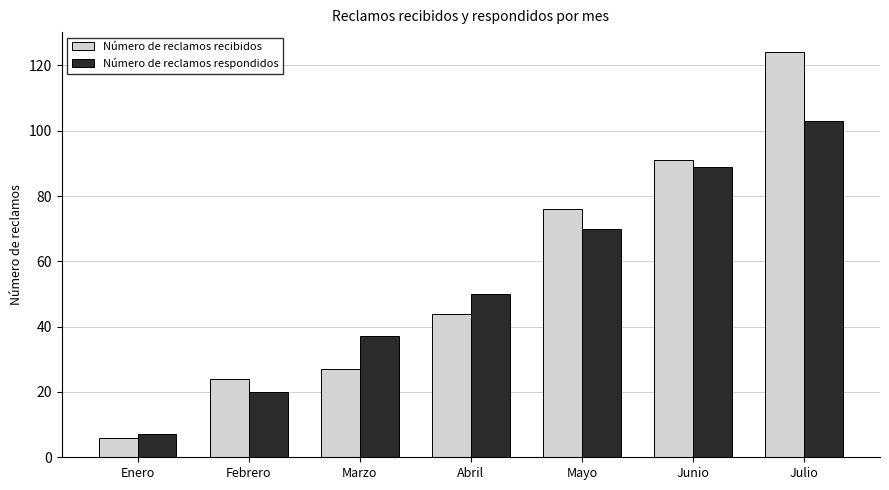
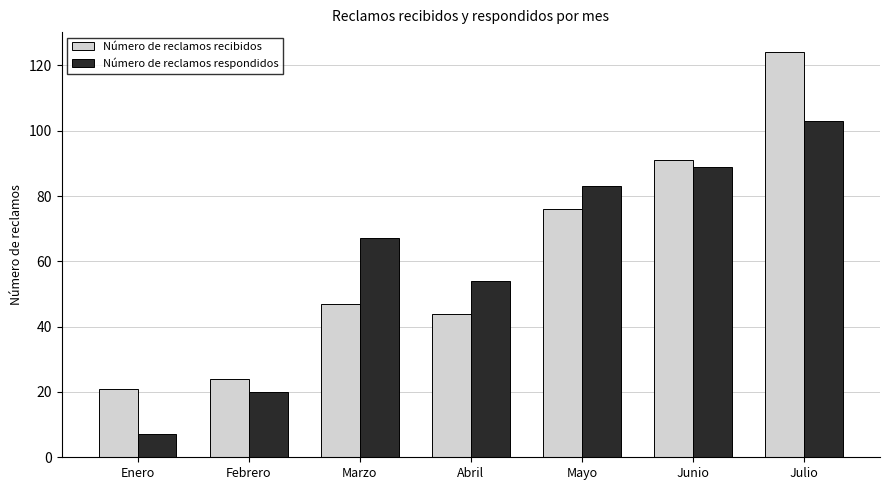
  {
    "Número de reclamos recibidos": {
-     "Enero": 6,
+     "Enero": 21,
      "Febrero": 24,
-     "Marzo": 27,
+     "Marzo": 47,
      "Abril": 44,
      "Mayo": 76,
      "Junio": 91,
      "Julio": 124
    },
    "Número de reclamos respondidos": {
      "Enero": 7,
      "Febrero": 20,
-     "Marzo": 37,
-     "Abril": 50,
-     "Mayo": 70,
+     "Marzo": 67,
+     "Abril": 54,
+     "Mayo": 83,
      "Junio": 89,
      "Julio": 103
    }
  }
